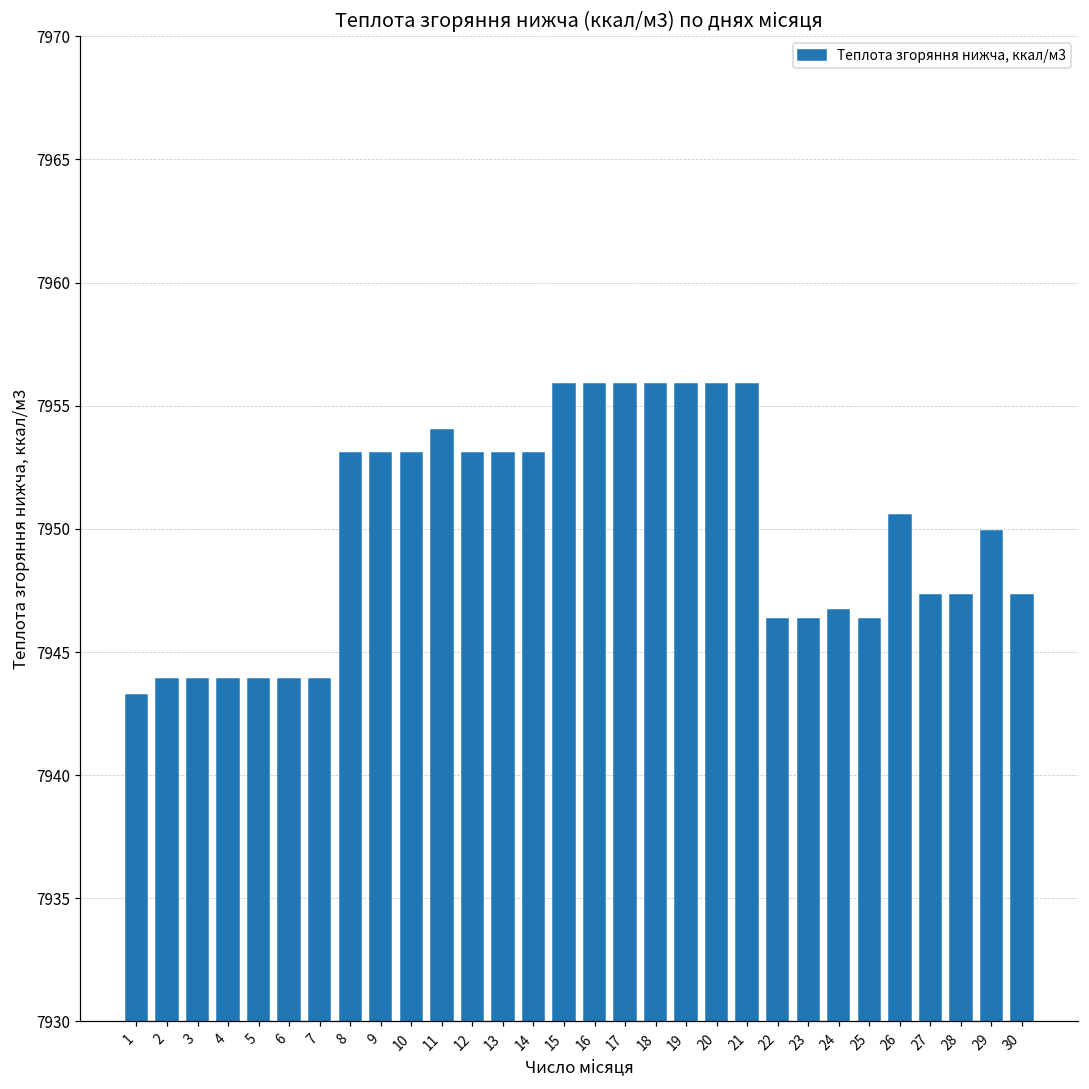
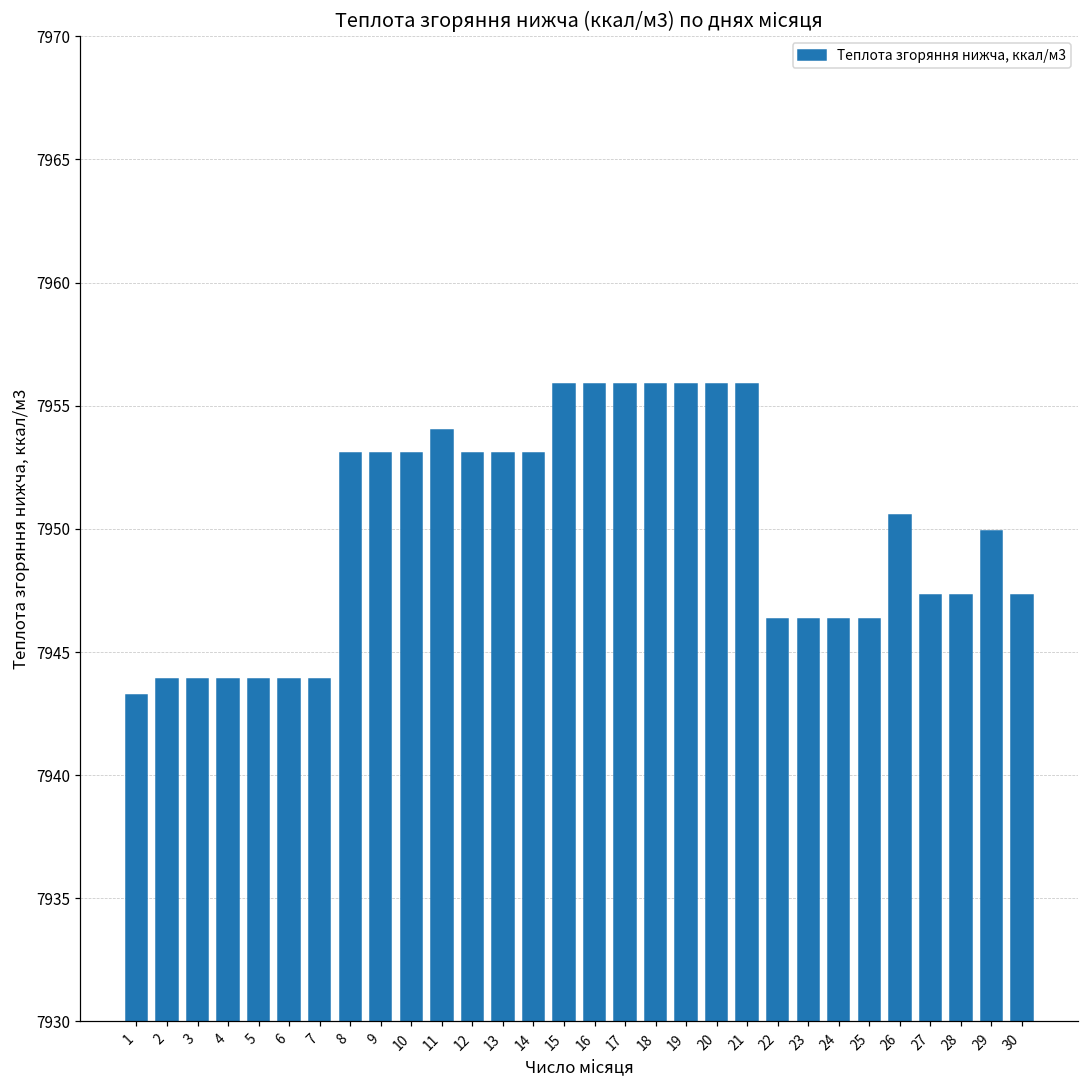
  {
    "1": 7943.2,
    "2": 7943.9,
    "3": 7943.9,
    "4": 7943.9,
    "5": 7943.9,
    "6": 7943.9,
    "7": 7943.9,
    "8": 7953.1,
    "9": 7953.1,
    "10": 7953.1,
    "11": 7954.0,
    "12": 7953.1,
    "13": 7953.1,
    "14": 7953.1,
    "15": 7955.9,
    "16": 7955.9,
    "17": 7955.9,
    "18": 7955.9,
    "19": 7955.9,
    "20": 7955.9,
    "21": 7955.9,
    "22": 7946.4,
    "23": 7946.4,
-   "24": 7946.7,
+   "24": 7946.4,
    "25": 7946.4,
    "26": 7950.6,
    "27": 7947.3,
    "28": 7947.3,
    "29": 7949.9,
    "30": 7947.3
  }
